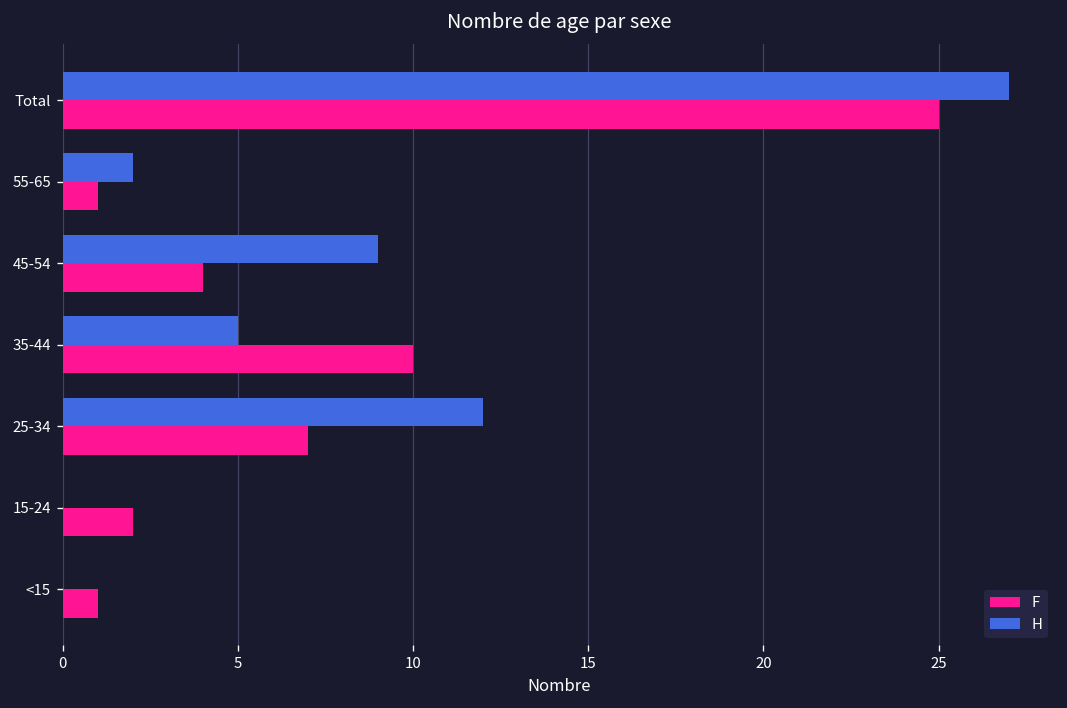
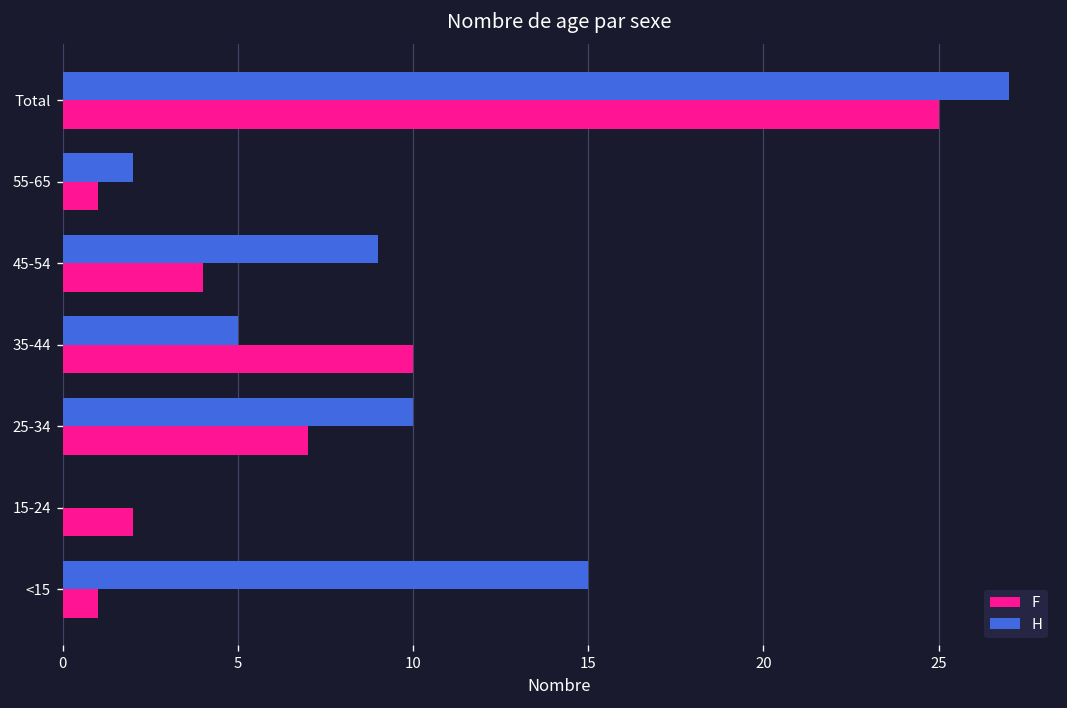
  {
    "F": {
      "Total": 25,
      "55-65": 1,
      "45-54": 4,
      "35-44": 10,
      "25-34": 7,
      "15-24": 2,
      "<15": 1
    },
    "H": {
      "Total": 27,
      "55-65": 2,
      "45-54": 9,
      "35-44": 5,
-     "25-34": 12,
+     "25-34": 10,
      "15-24": 0,
-     "<15": 0
+     "<15": 15
    }
  }
